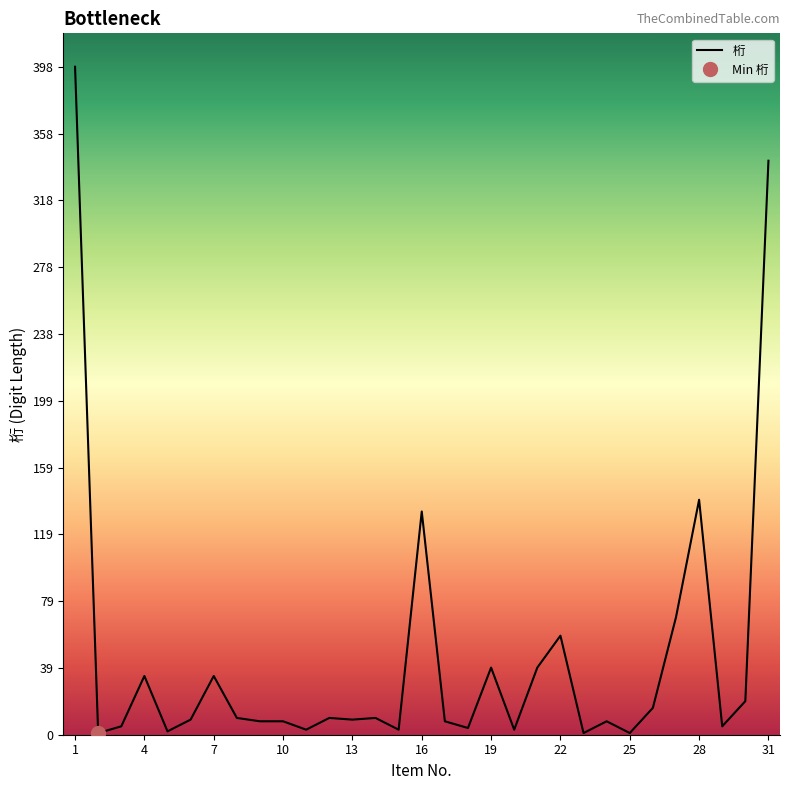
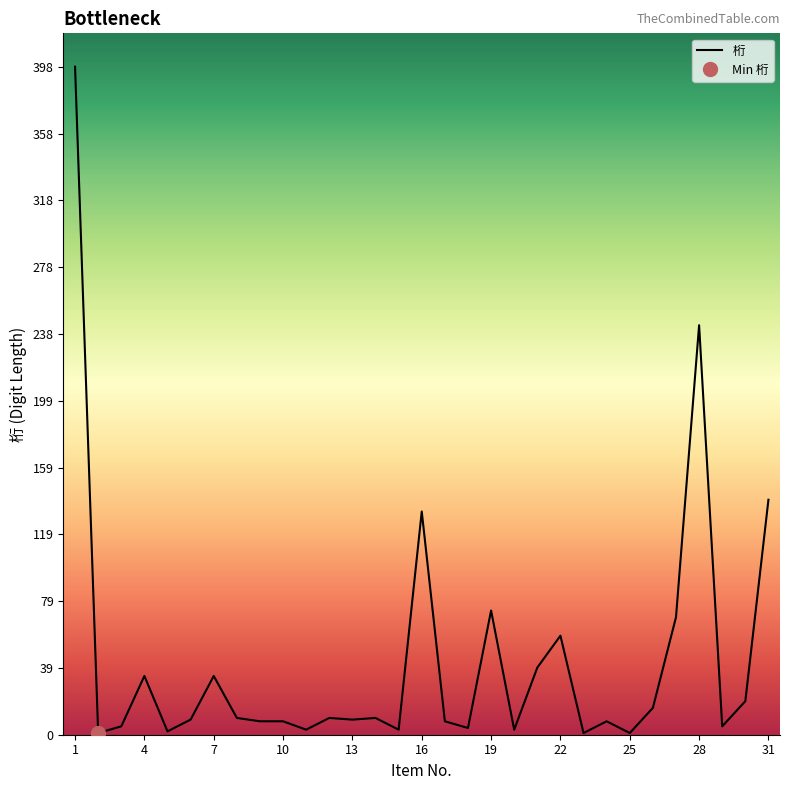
  {
    "桁": {
      "1": 398,
      "4": 35,
      "7": 35,
      "10": 8,
      "13": 9,
      "16": 133,
-     "19": 40,
+     "19": 74,
      "22": 59,
      "25": 1,
-     "28": 140,
-     "31": 342
+     "28": 244,
+     "31": 140
    }
  }
